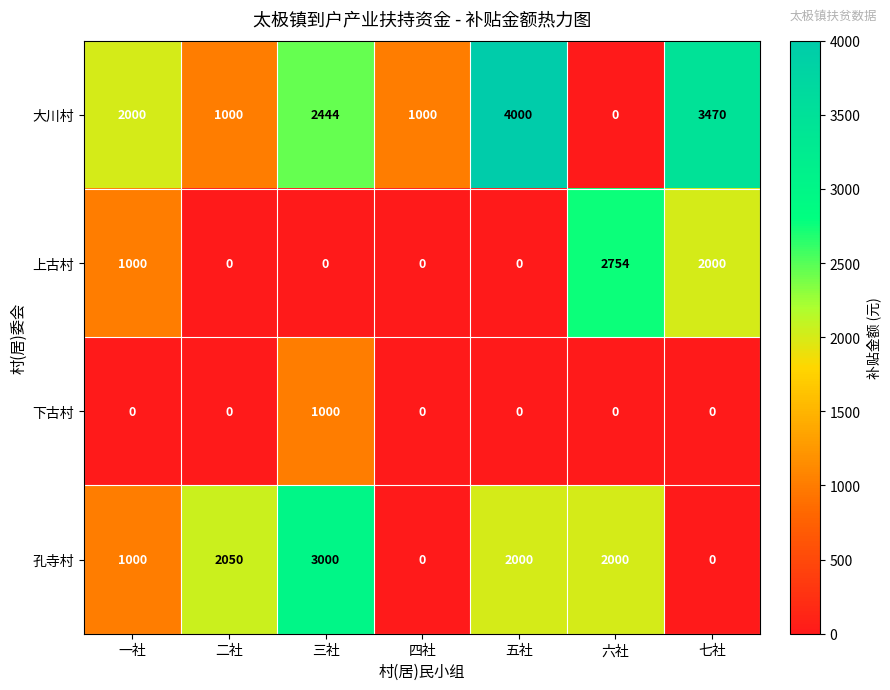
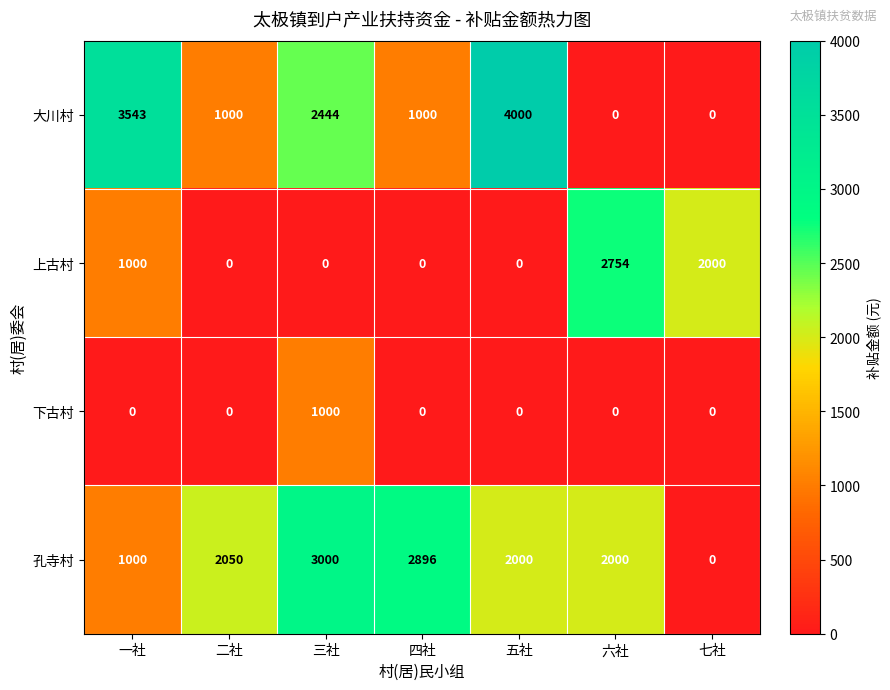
  {
    "大川村": {
-     "一社": 2000,
+     "一社": 3543,
      "二社": 1000,
      "三社": 2444,
      "四社": 1000,
      "五社": 4000,
      "六社": 0,
-     "七社": 3470
+     "七社": 0
    },
    "上古村": {
      "一社": 1000,
      "二社": 0,
      "三社": 0,
      "四社": 0,
      "五社": 0,
      "六社": 2754,
      "七社": 2000
    },
    "下古村": {
      "一社": 0,
      "二社": 0,
      "三社": 1000,
      "四社": 0,
      "五社": 0,
      "六社": 0,
      "七社": 0
    },
    "孔寺村": {
      "一社": 1000,
      "二社": 2050,
      "三社": 3000,
-     "四社": 0,
+     "四社": 2896,
      "五社": 2000,
      "六社": 2000,
      "七社": 0
    }
  }
